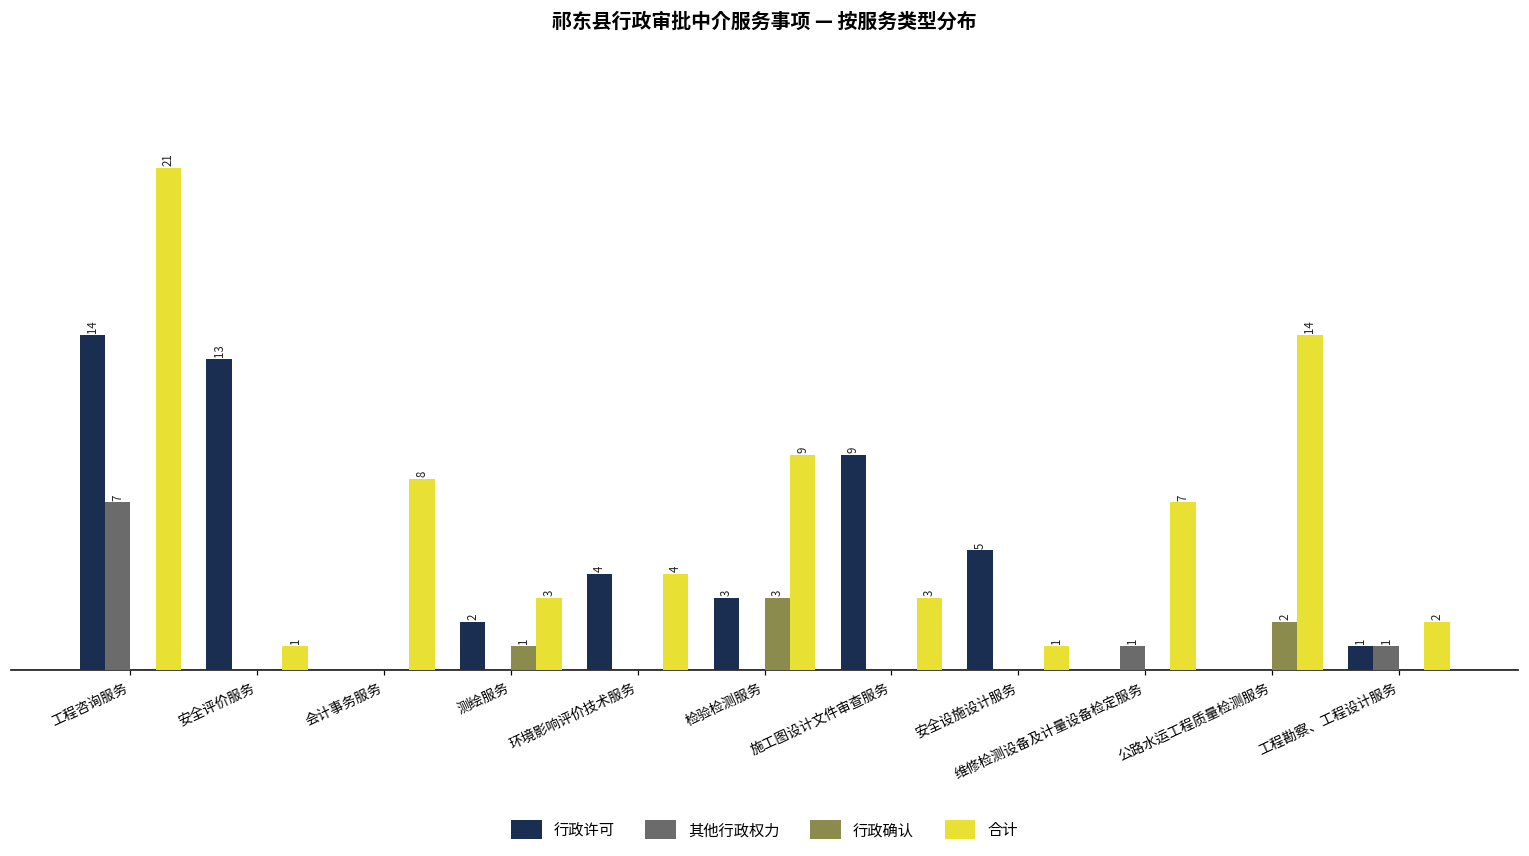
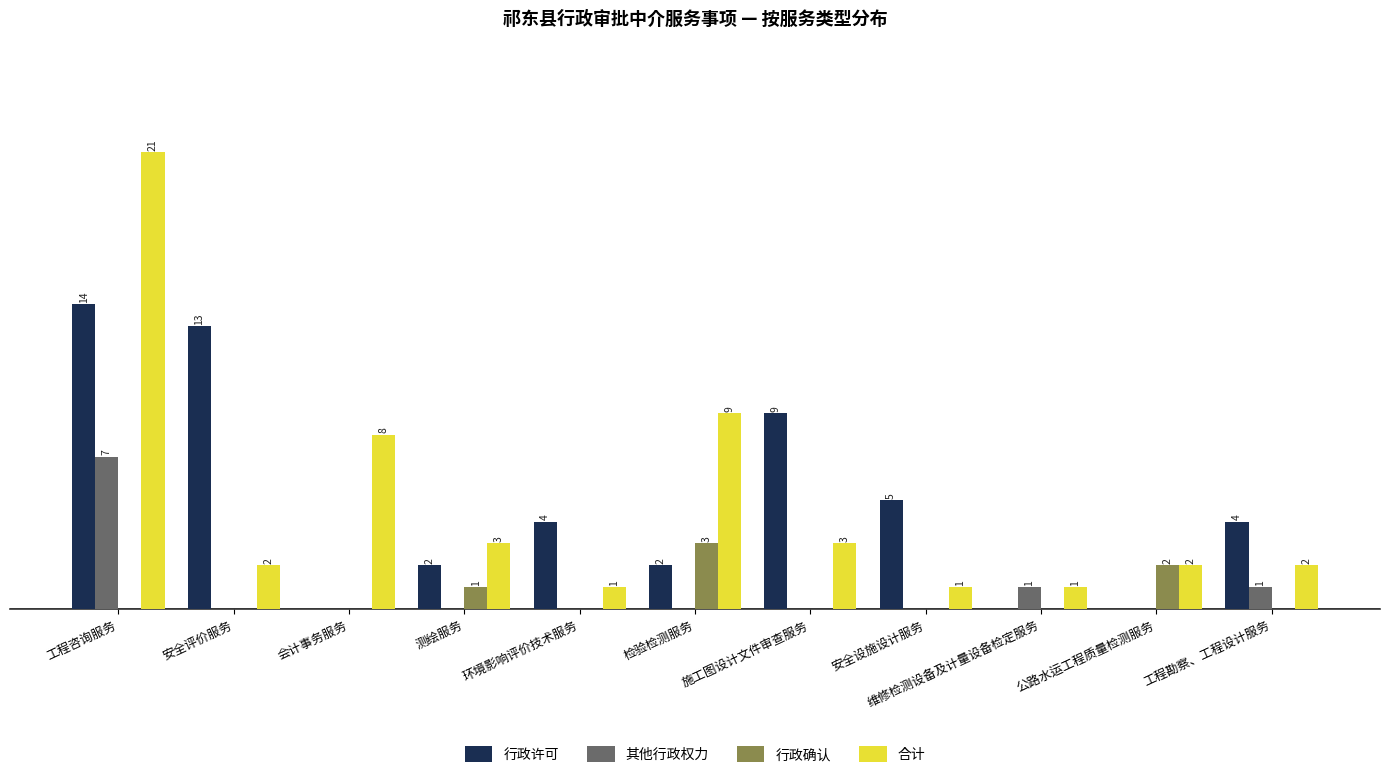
  {
    "行政许可": {
      "工程咨询服务": 14,
      "安全评价服务": 13,
      "测绘服务": 2,
      "环境影响评价技术服务": 4,
-     "检验检测服务": 3,
+     "检验检测服务": 2,
      "施工图设计文件审查服务": 9,
      "安全设施设计服务": 5,
-     "工程勘察、工程设计服务": 1
+     "工程勘察、工程设计服务": 4
    },
    "合计": {
      "工程咨询服务": 21,
-     "安全评价服务": 1,
+     "安全评价服务": 2,
      "会计事务服务": 8,
      "测绘服务": 3,
-     "环境影响评价技术服务": 4,
+     "环境影响评价技术服务": 1,
      "检验检测服务": 9,
      "施工图设计文件审查服务": 3,
      "安全设施设计服务": 1,
-     "维修检测设备及计量设备检定服务": 7,
-     "公路水运工程质量检测服务": 14,
+     "维修检测设备及计量设备检定服务": 1,
+     "公路水运工程质量检测服务": 2,
      "工程勘察、工程设计服务": 2
    }
  }
